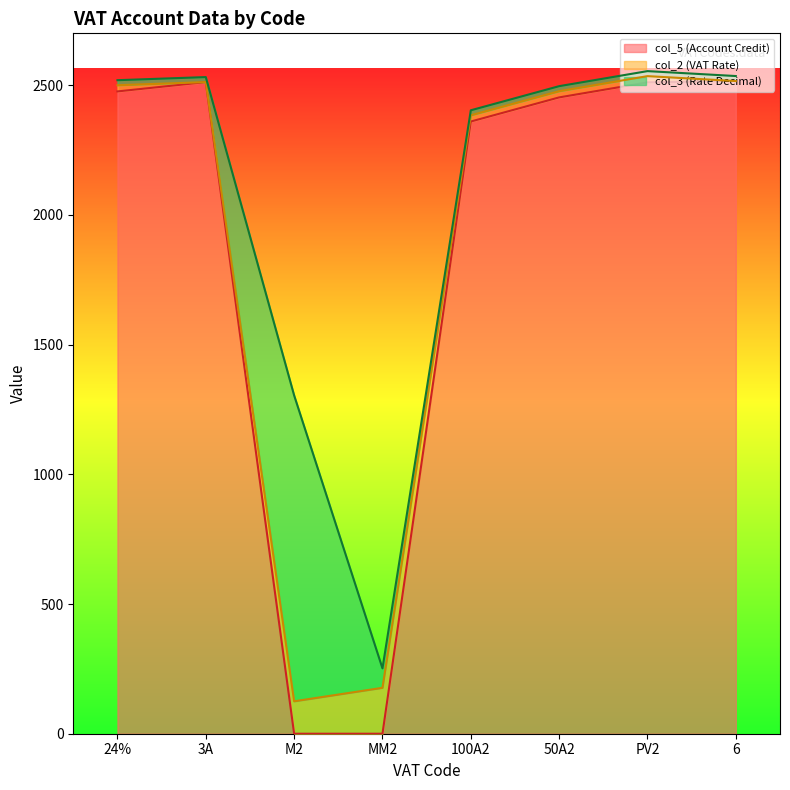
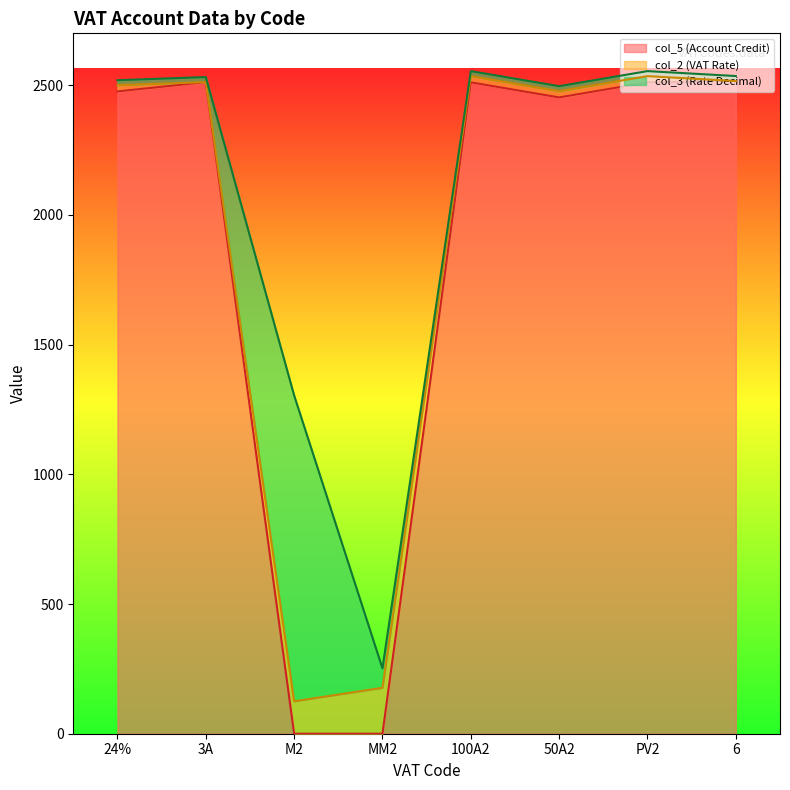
  {
    "col_5 (Account Credit)": {
      "24%": 2480,
      "M2": 0,
      "MM2": 0,
-     "100A2": 2360,
+     "100A2": 2510,
      "50A2": 2450
    },
    "col_2 (VAT Rate)": {
      "24%": 20,
      "M2": 130,
      "MM2": 180,
      "100A2": 20,
      "50A2": 20
    },
    "col_3 (Rate Decimal)": {
      "24%": 20,
      "3A": 20,
      "M2": 1180,
      "MM2": 80,
      "100A2": 20,
      "50A2": 20
    }
  }
